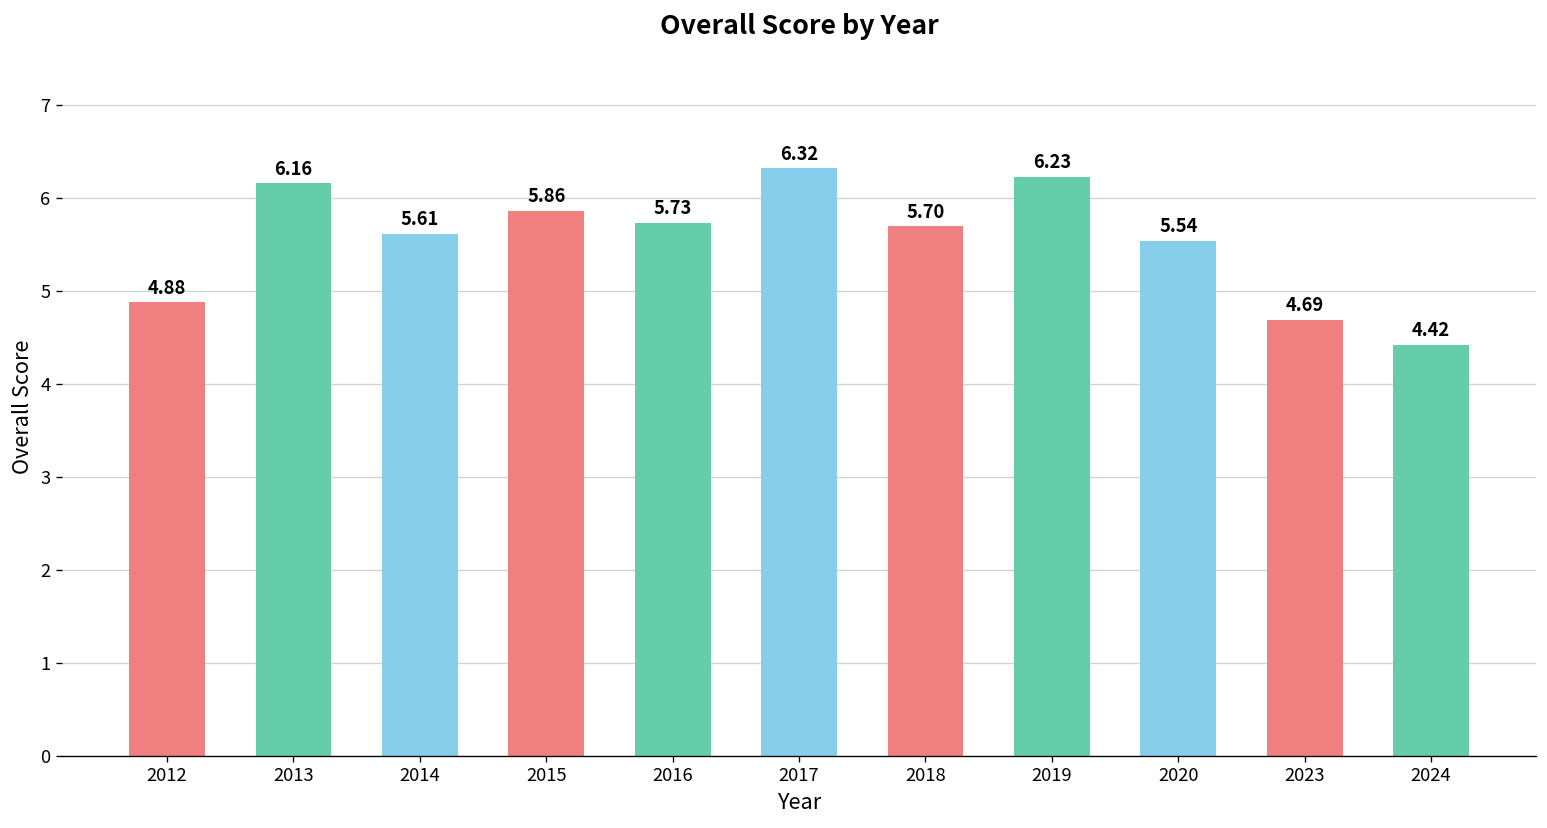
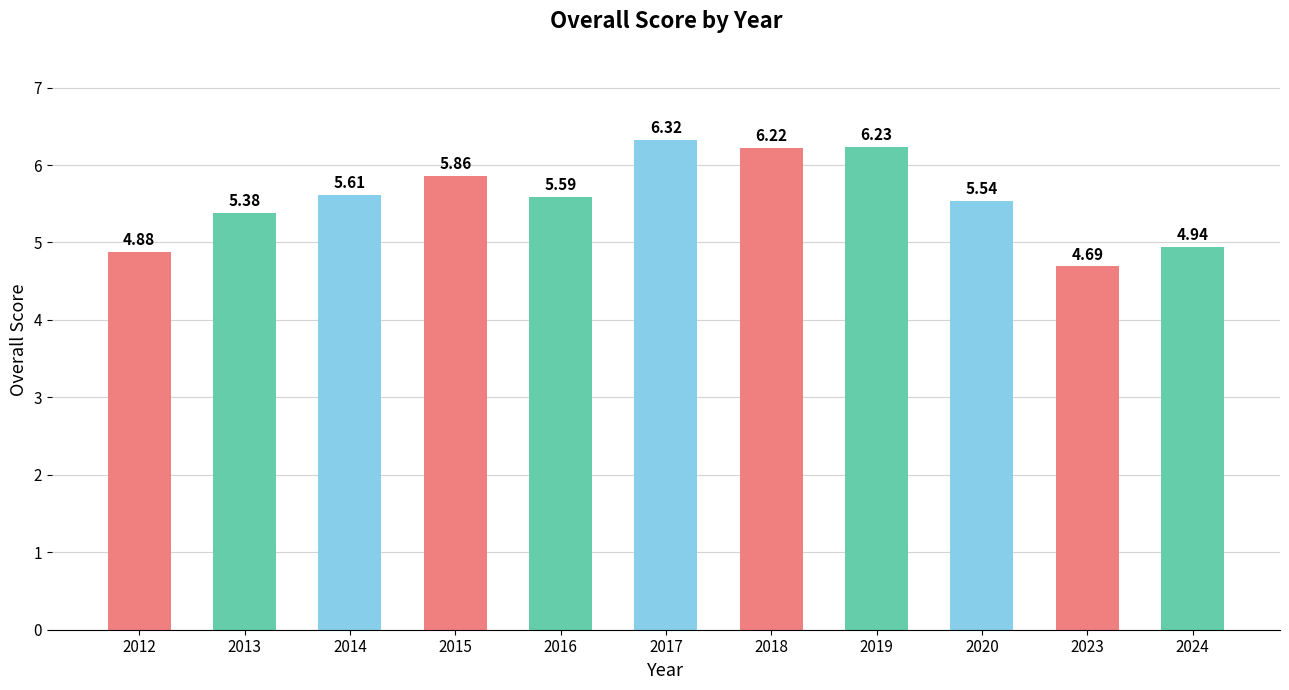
  {
    "2012": 4.88,
-   "2013": 6.16,
+   "2013": 5.38,
    "2014": 5.61,
    "2015": 5.86,
-   "2016": 5.73,
+   "2016": 5.59,
    "2017": 6.32,
-   "2018": 5.70,
+   "2018": 6.22,
    "2019": 6.23,
    "2020": 5.54,
    "2023": 4.69,
-   "2024": 4.42
+   "2024": 4.94
  }
